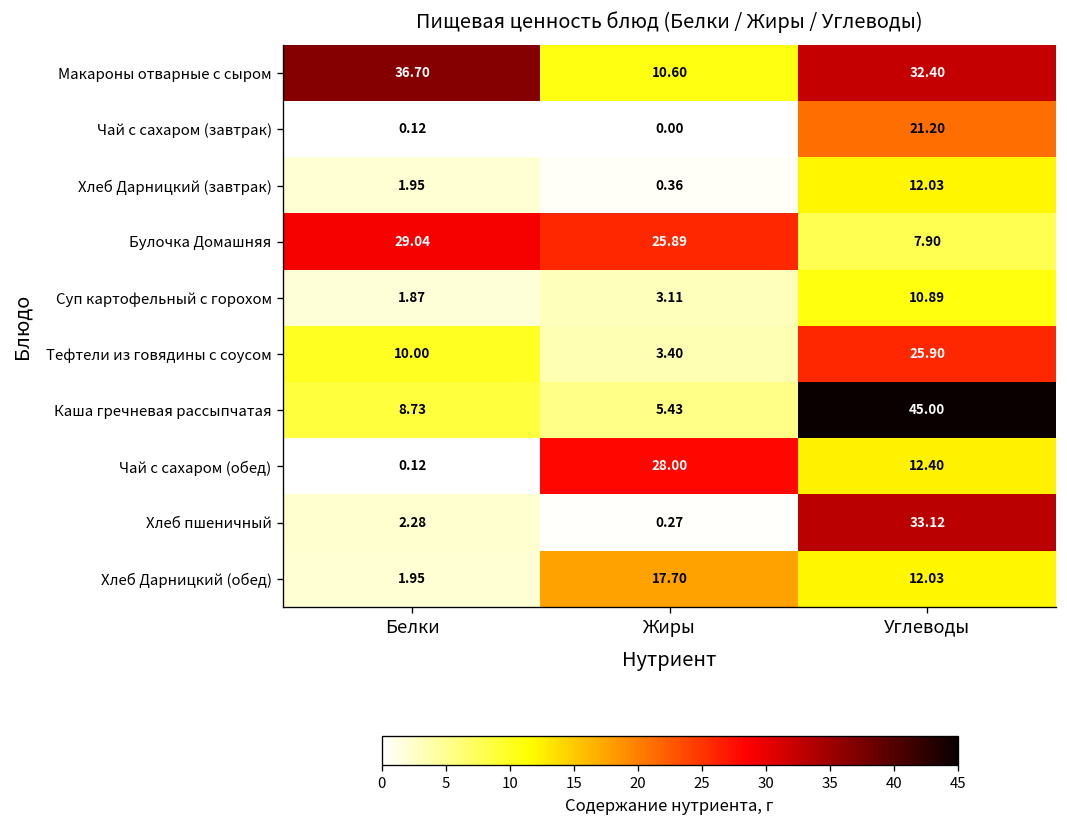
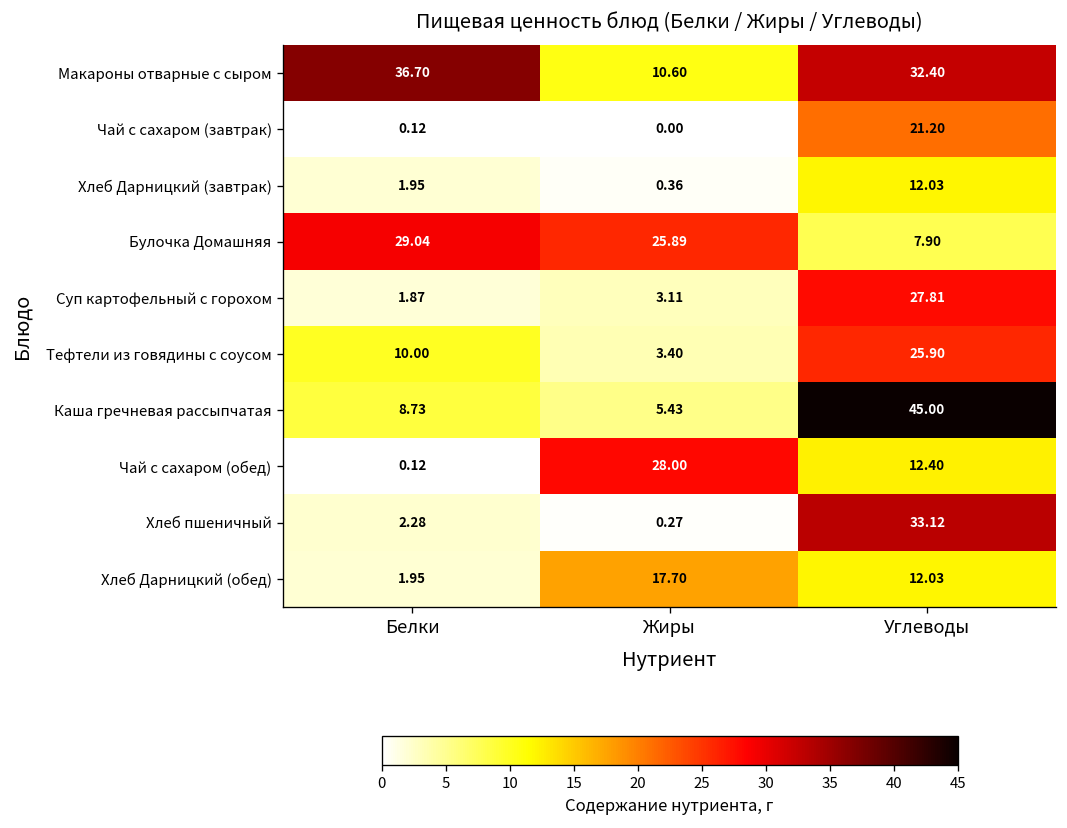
  {
    "Макароны отварные с сыром": {
      "Белки": 36.70,
      "Жиры": 10.60,
      "Углеводы": 32.40
    },
    "Чай с сахаром (завтрак)": {
      "Белки": 0.12,
      "Жиры": 0.00,
      "Углеводы": 21.20
    },
    "Хлеб Дарницкий (завтрак)": {
      "Белки": 1.95,
      "Жиры": 0.36,
      "Углеводы": 12.03
    },
    "Булочка Домашняя": {
      "Белки": 29.04,
      "Жиры": 25.89,
      "Углеводы": 7.90
    },
    "Суп картофельный с горохом": {
      "Белки": 1.87,
      "Жиры": 3.11,
-     "Углеводы": 10.89
+     "Углеводы": 27.81
    },
    "Тефтели из говядины с соусом": {
      "Белки": 10.00,
      "Жиры": 3.40,
      "Углеводы": 25.90
    },
    "Каша гречневая рассыпчатая": {
      "Белки": 8.73,
      "Жиры": 5.43,
      "Углеводы": 45.00
    },
    "Чай с сахаром (обед)": {
      "Белки": 0.12,
      "Жиры": 28.00,
      "Углеводы": 12.40
    },
    "Хлеб пшеничный": {
      "Белки": 2.28,
      "Жиры": 0.27,
      "Углеводы": 33.12
    },
    "Хлеб Дарницкий (обед)": {
      "Белки": 1.95,
      "Жиры": 17.70,
      "Углеводы": 12.03
    }
  }
